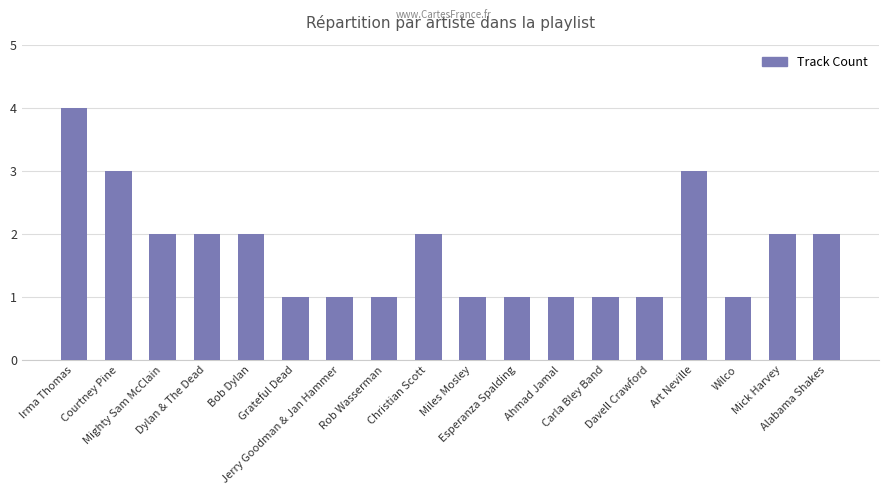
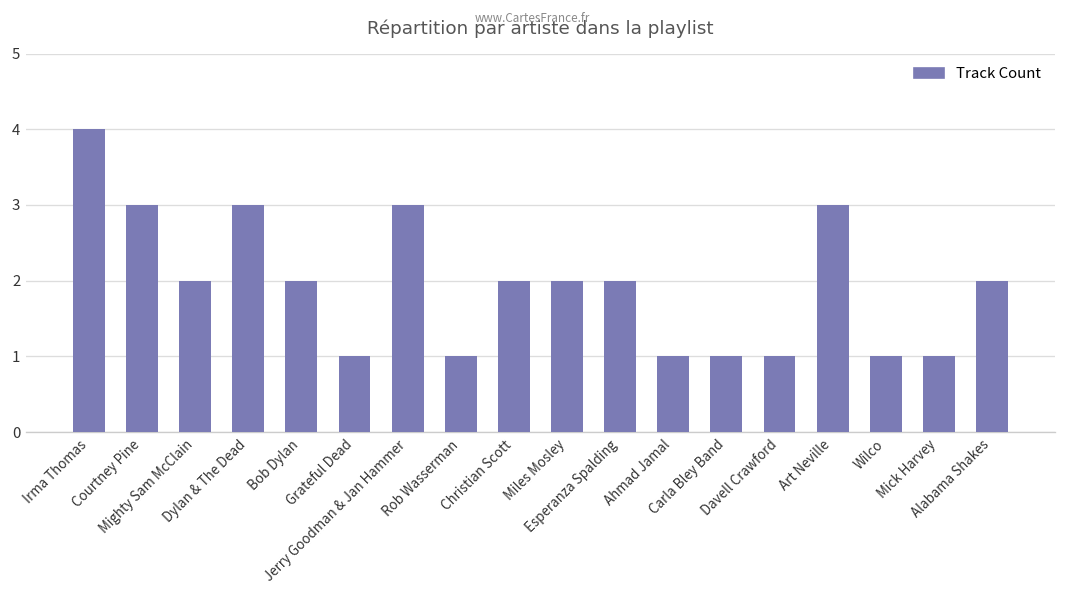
  {
    "Irma Thomas": 4,
    "Courtney Pine": 3,
    "Mighty Sam McClain": 2,
-   "Dylan & The Dead": 2,
+   "Dylan & The Dead": 3,
    "Bob Dylan": 2,
    "Grateful Dead": 1,
-   "Jerry Goodman & Jan Hammer": 1,
+   "Jerry Goodman & Jan Hammer": 3,
    "Rob Wasserman": 1,
    "Christian Scott": 2,
-   "Miles Mosley": 1,
-   "Esperanza Spalding": 1,
+   "Miles Mosley": 2,
+   "Esperanza Spalding": 2,
    "Ahmad Jamal": 1,
    "Carla Bley Band": 1,
    "Davell Crawford": 1,
    "Art Neville": 3,
    "Wilco": 1,
-   "Mick Harvey": 2,
+   "Mick Harvey": 1,
    "Alabama Shakes": 2
  }
